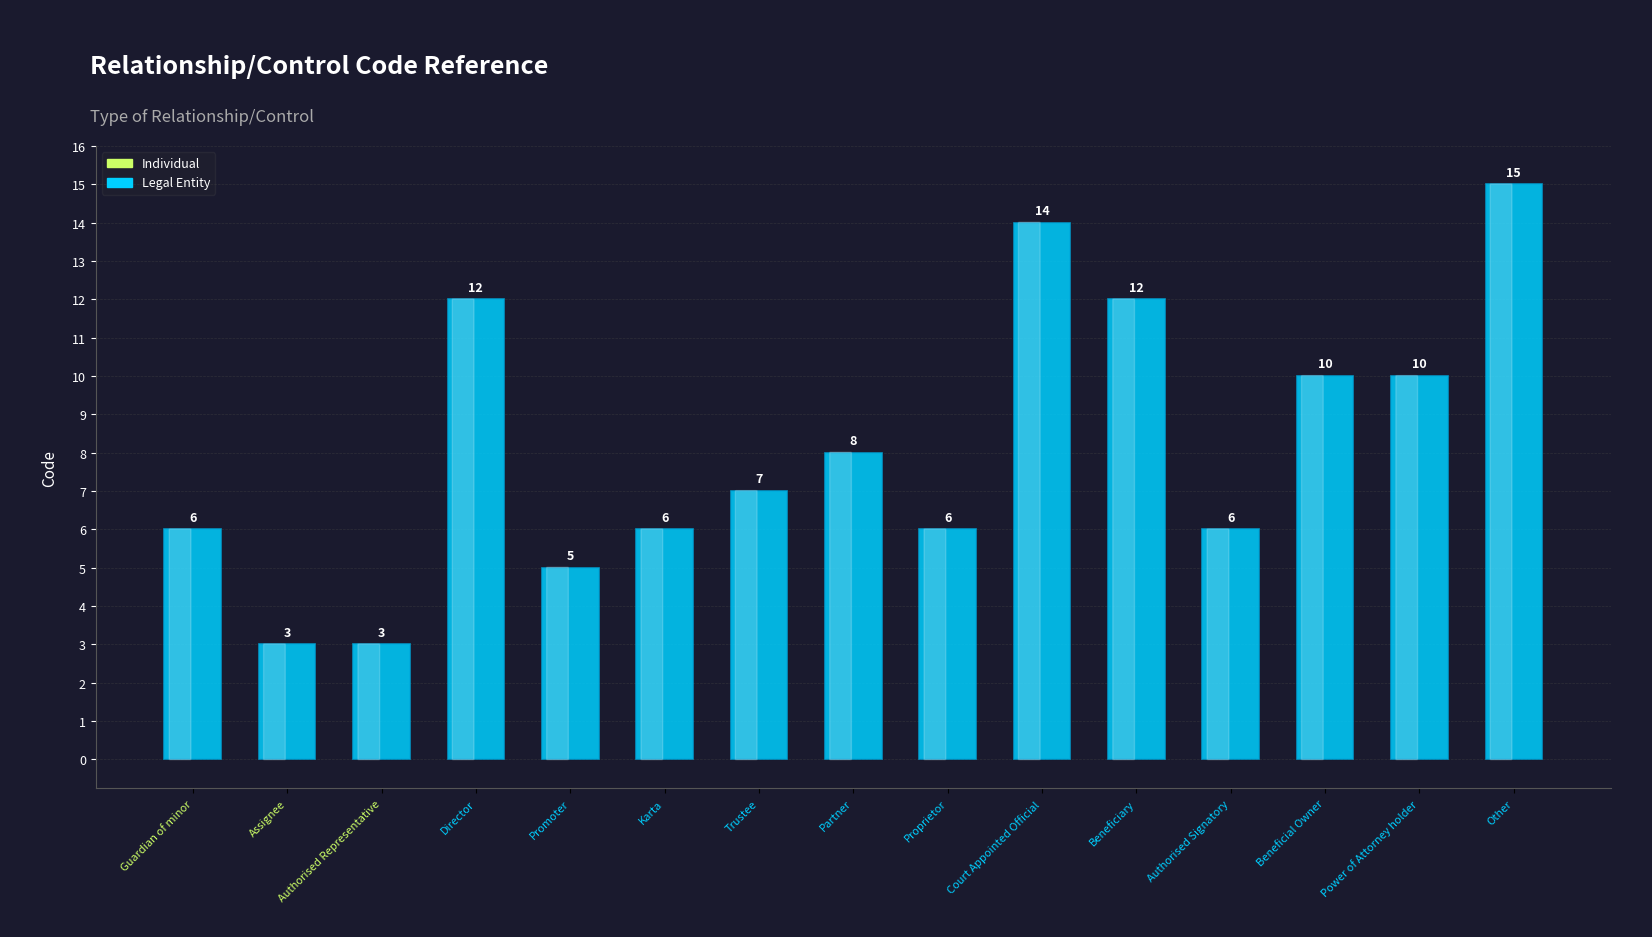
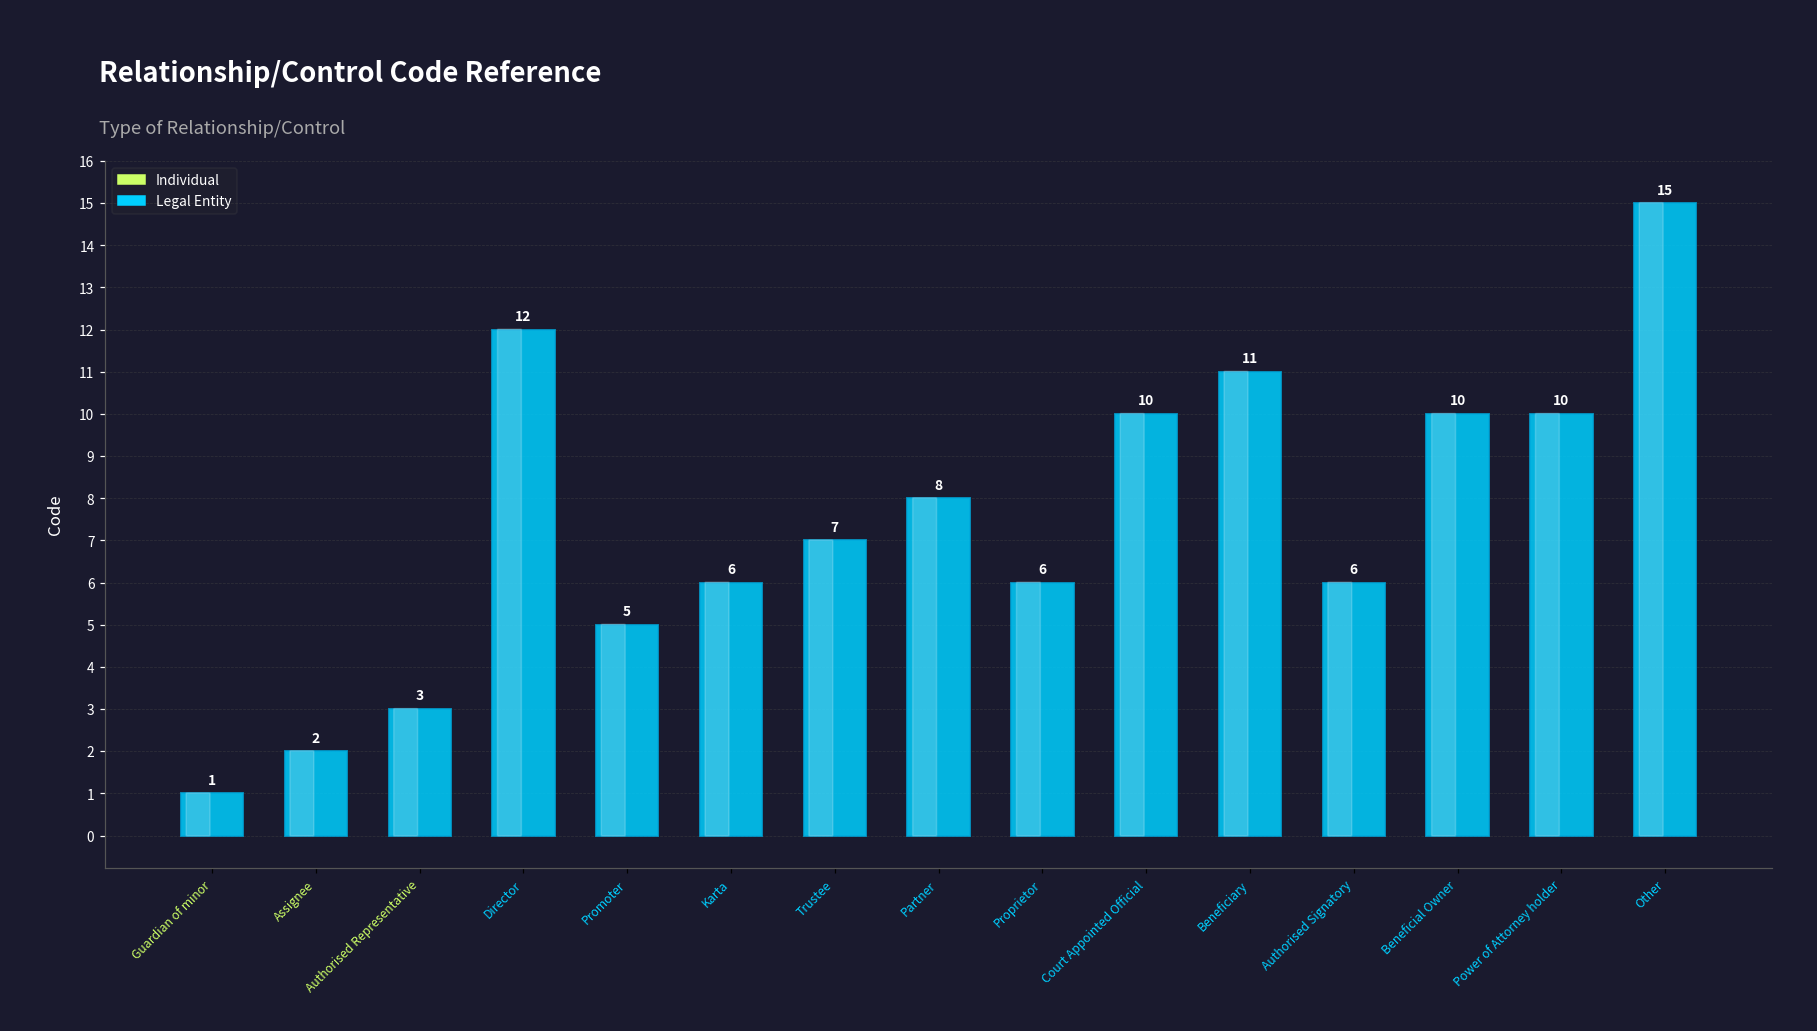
  {
-   "Guardian of minor": 6,
-   "Assignee": 3,
+   "Guardian of minor": 1,
+   "Assignee": 2,
    "Authorised Representative": 3,
    "Director": 12,
    "Promoter": 5,
    "Karta": 6,
    "Trustee": 7,
    "Partner": 8,
    "Proprietor": 6,
-   "Court Appointed Official": 14,
-   "Beneficiary": 12,
+   "Court Appointed Official": 10,
+   "Beneficiary": 11,
    "Authorised Signatory": 6,
    "Beneficial Owner": 10,
    "Power of Attorney holder": 10,
    "Other": 15
  }
